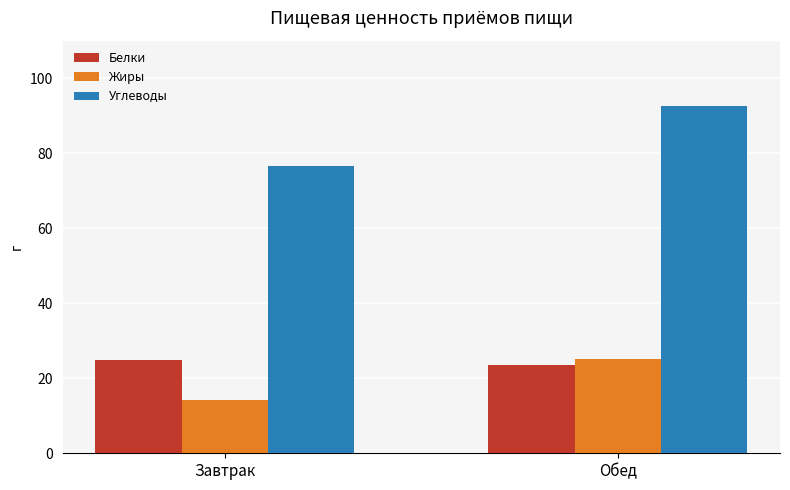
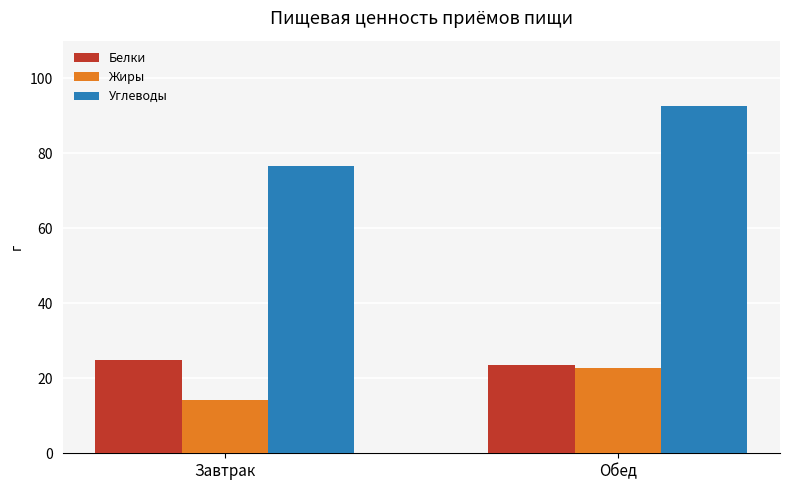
  {
    "Белки": {
      "Завтрак": 25,
      "Обед": 24
    },
    "Жиры": {
      "Завтрак": 14,
-     "Обед": 25
+     "Обед": 23
    },
    "Углеводы": {
      "Завтрак": 77,
      "Обед": 92
    }
  }
